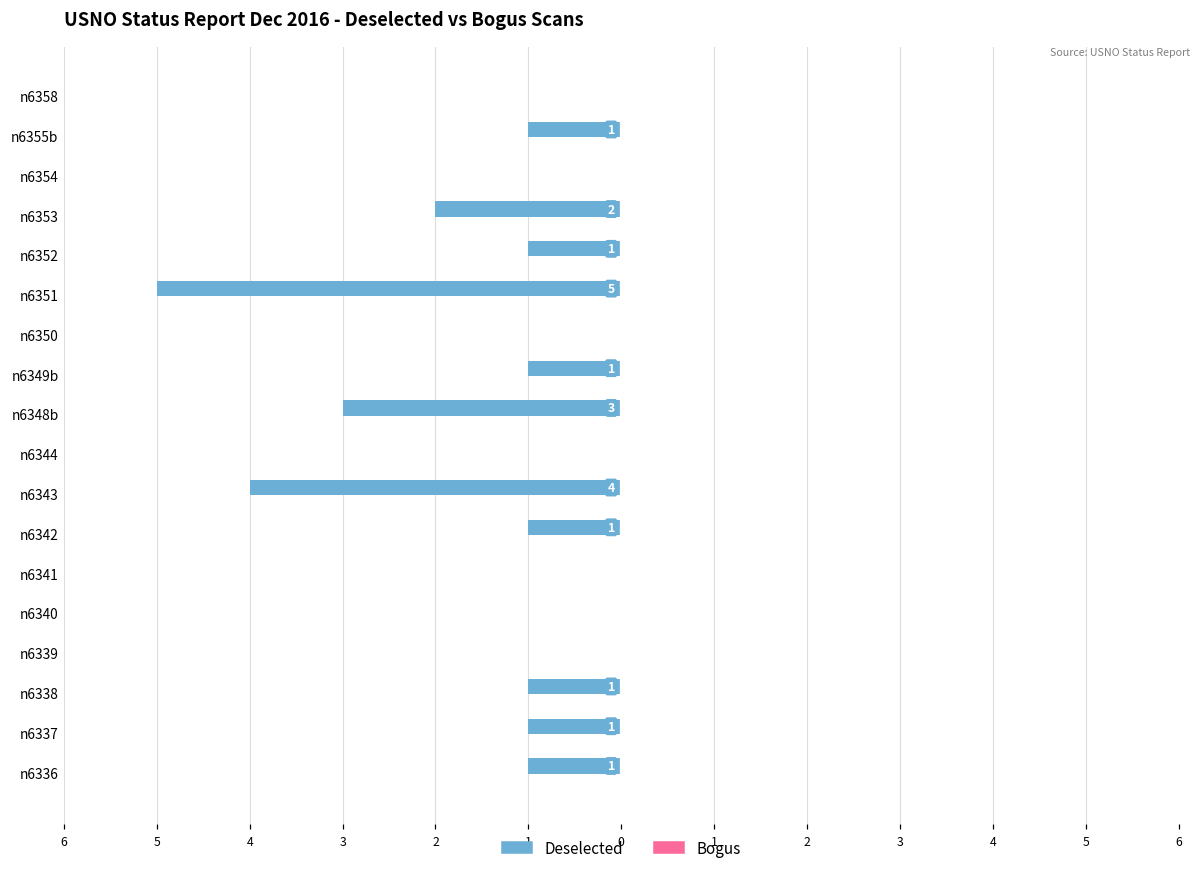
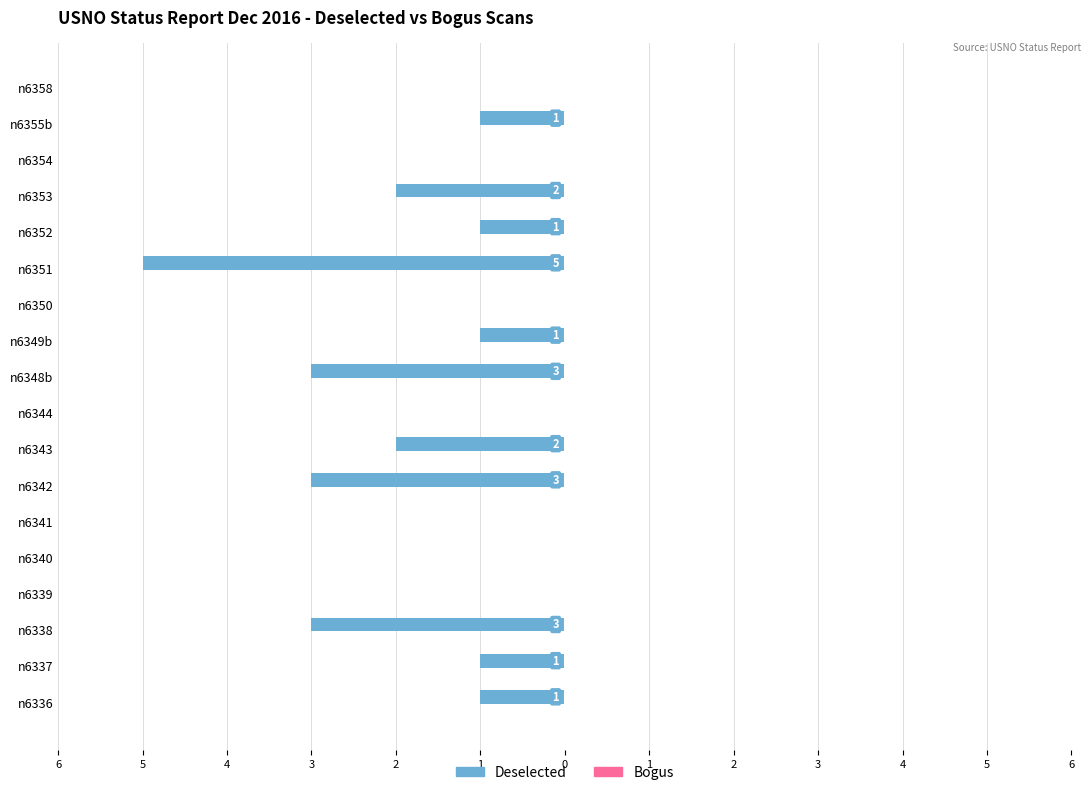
  {
    "Deselected": {
-     "n6343": 4,
-     "n6342": 1,
-     "n6338": 1
+     "n6343": 2,
+     "n6342": 3,
+     "n6338": 3
    }
  }
